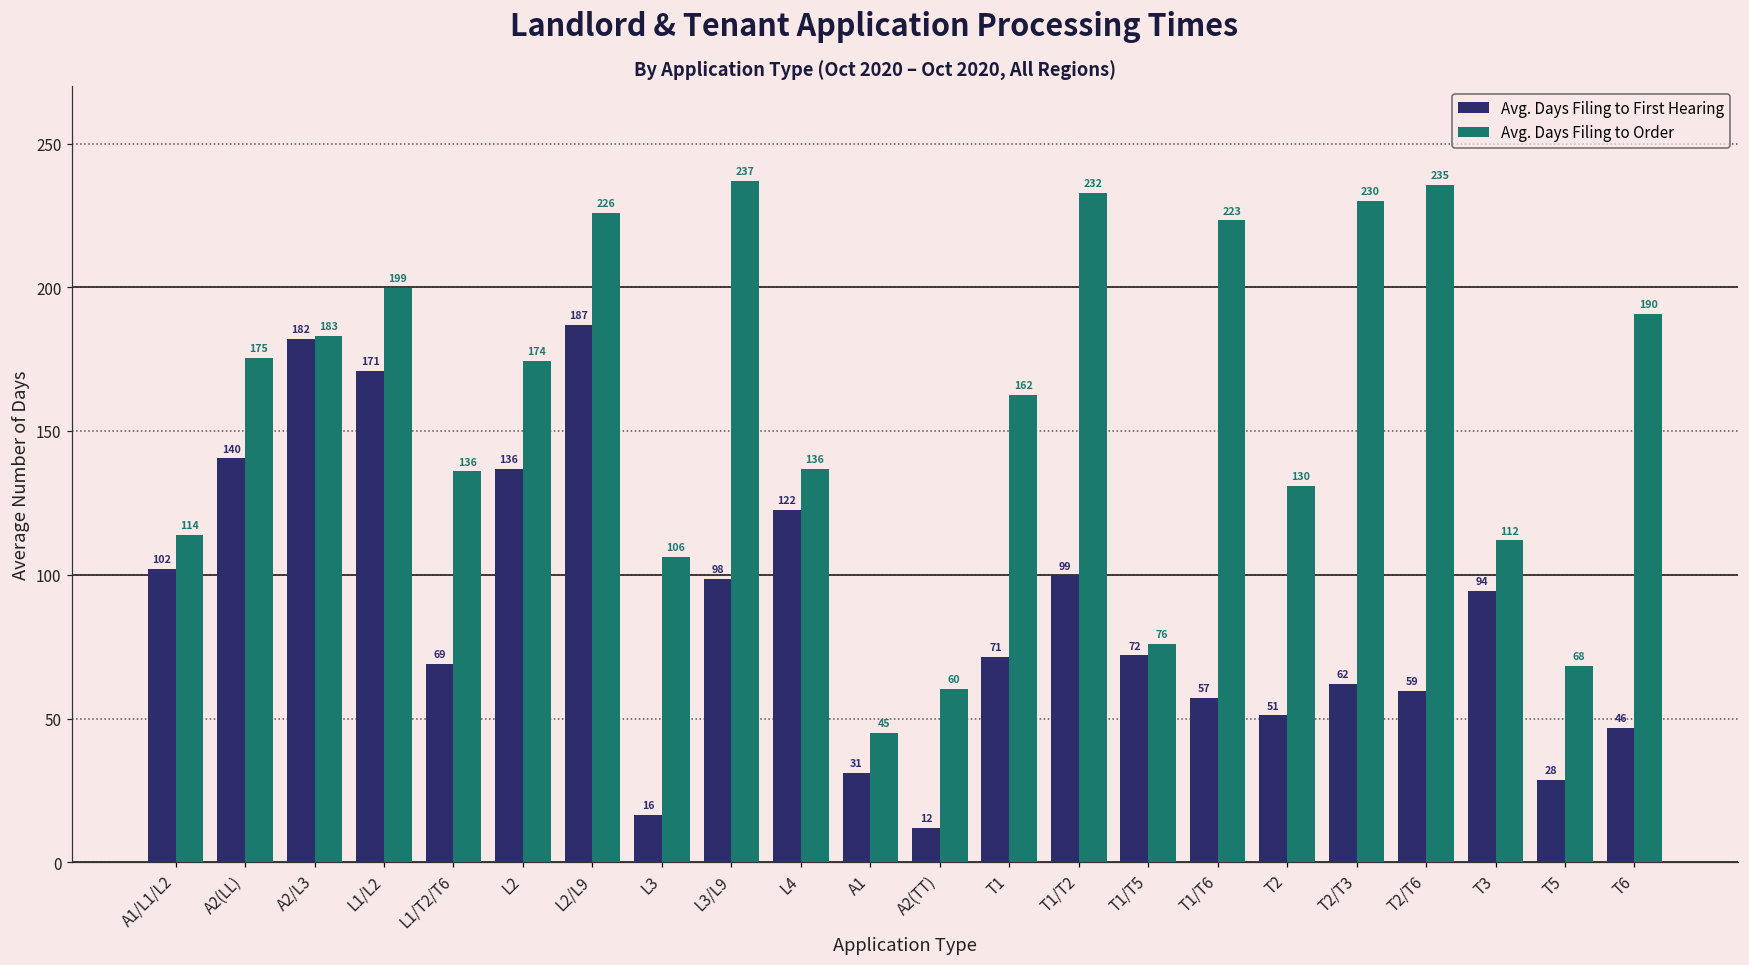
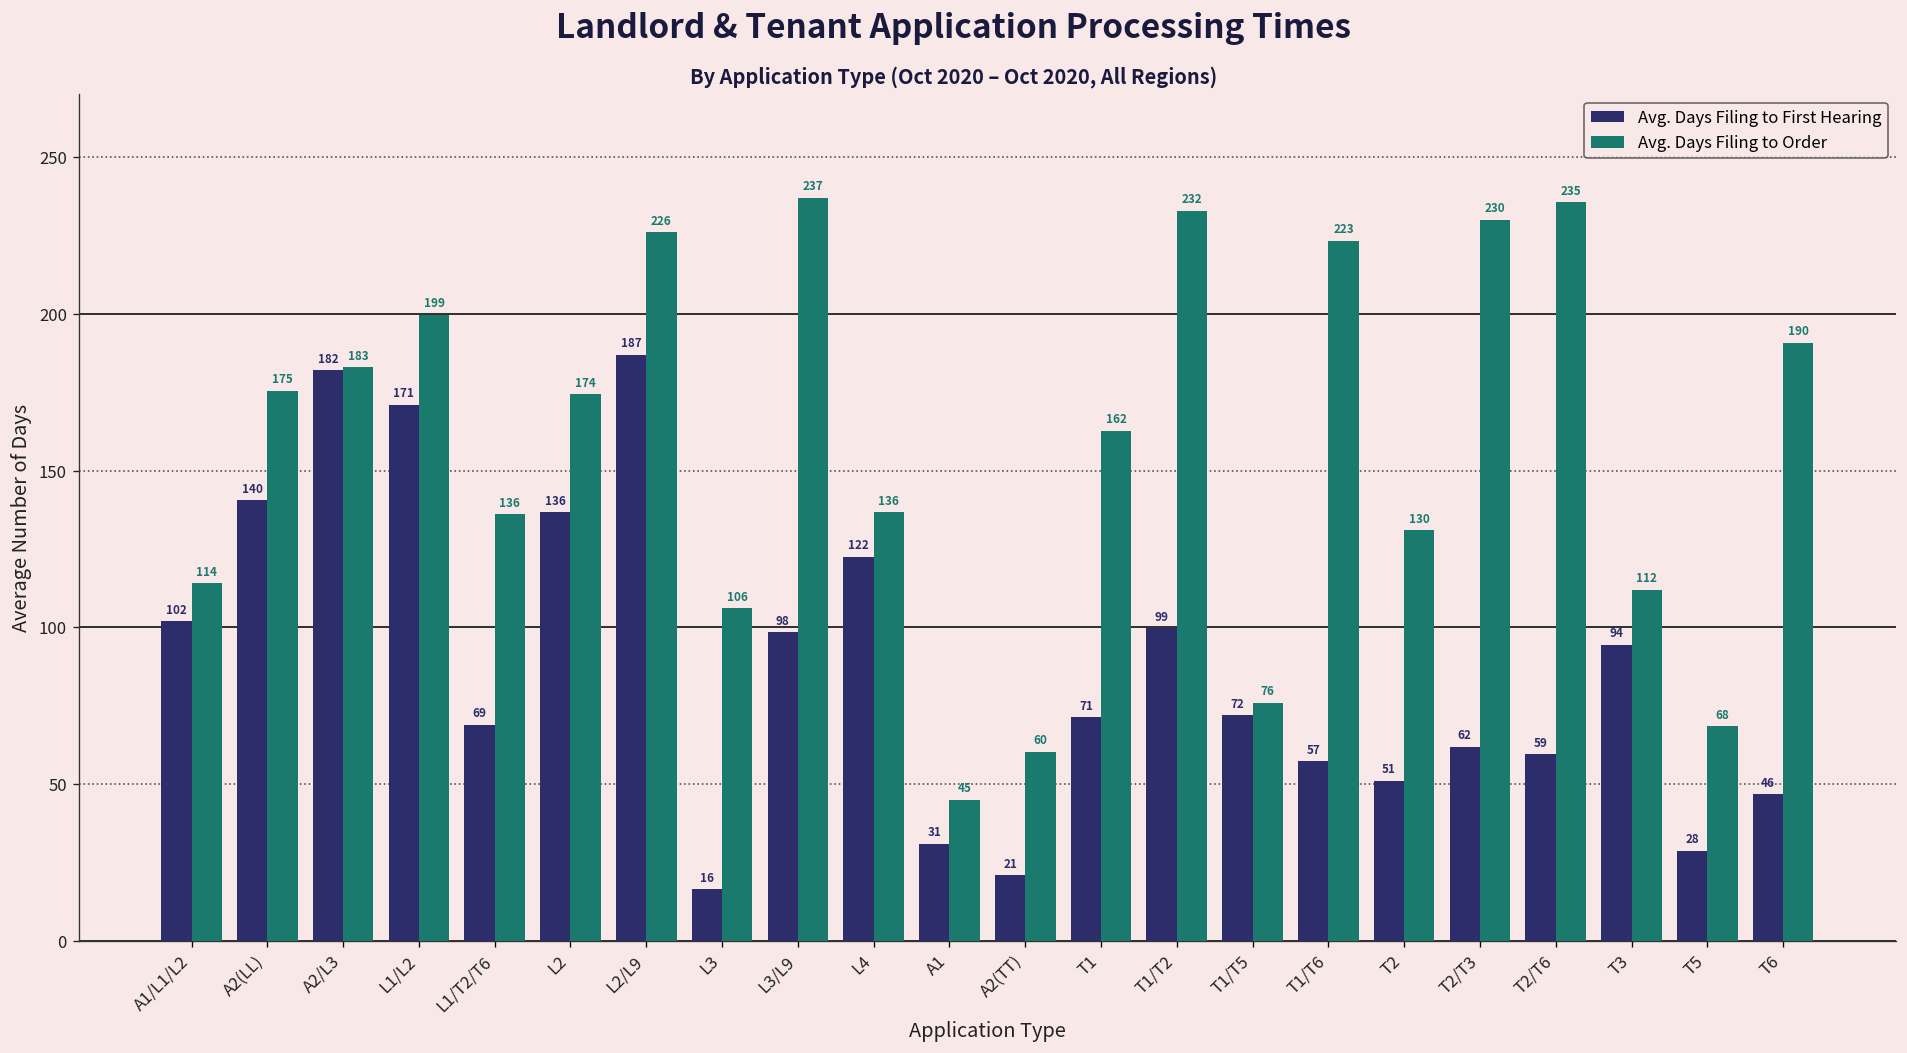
  {
    "Avg. Days Filing to First Hearing": {
      "A1/L1/L2": 102,
      "A2(LL)": 140,
      "A2/L3": 182,
      "L1/L2": 171,
      "L1/T2/T6": 69,
      "L2/L9": 187,
      "L3": 16,
      "L3/L9": 98,
      "L4": 122,
      "A1": 31,
-     "A2(TT)": 12,
+     "A2(TT)": 21,
      "T1": 71,
      "T1/T5": 72,
      "T1/T6": 57,
      "T2": 51,
      "T2/T3": 62,
      "T2/T6": 59,
      "T3": 94
    },
    "Avg. Days Filing to Order": {
      "A1/L1/L2": 114,
      "A2(LL)": 175,
      "A2/L3": 183,
      "L1/T2/T6": 136,
      "L2": 174,
      "L2/L9": 226,
      "L3": 106,
      "L3/L9": 237,
      "A1": 45,
      "A2(TT)": 60,
      "T1/T5": 76,
      "T1/T6": 223,
      "T2/T3": 230,
      "T3": 112,
      "T5": 68
    }
  }
